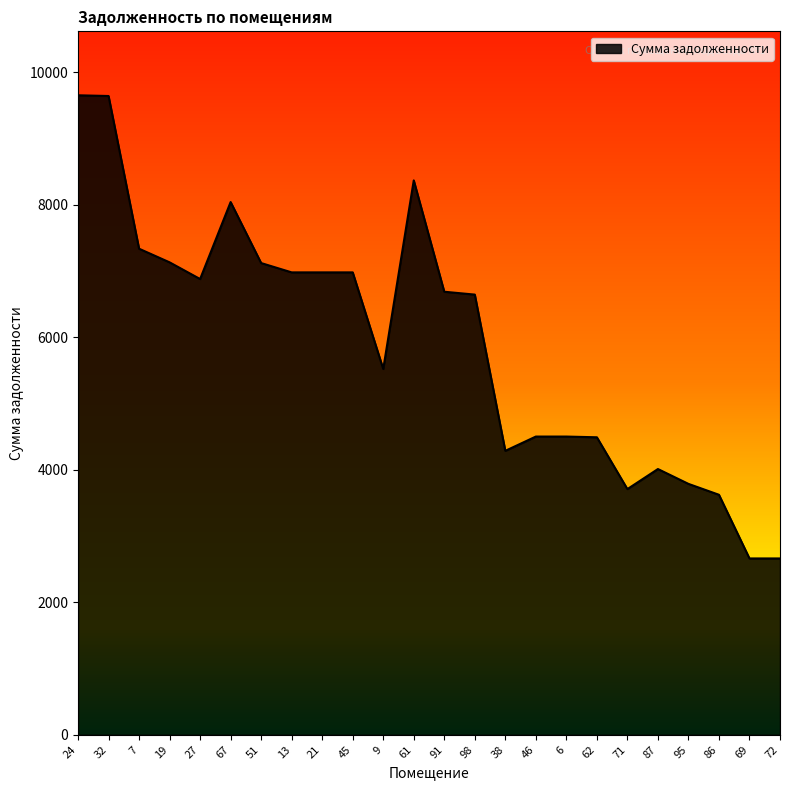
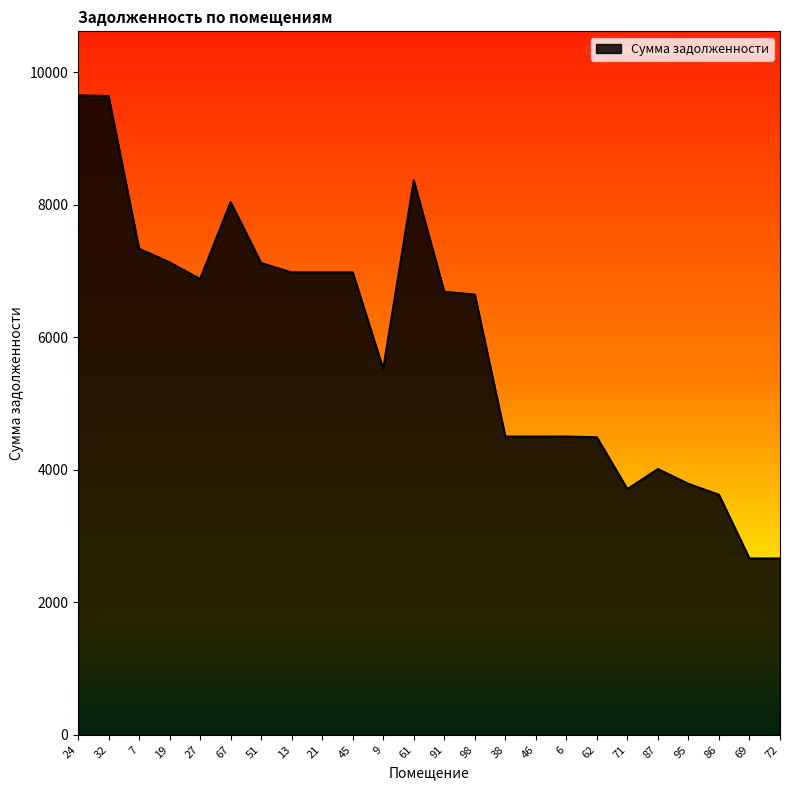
  {
    "24": 9700,
    "32": 9600,
    "7": 7300,
    "19": 7100,
    "27": 6900,
    "67": 8000,
    "51": 7100,
    "13": 7000,
    "21": 7000,
    "45": 7000,
    "9": 5500,
    "61": 8400,
    "91": 6700,
    "98": 6600,
-   "38": 4300,
+   "38": 4500,
    "46": 4500,
    "6": 4500,
    "62": 4500,
    "71": 3700,
    "87": 4000,
    "95": 3800,
    "86": 3600,
    "69": 2700,
    "72": 2700
  }
